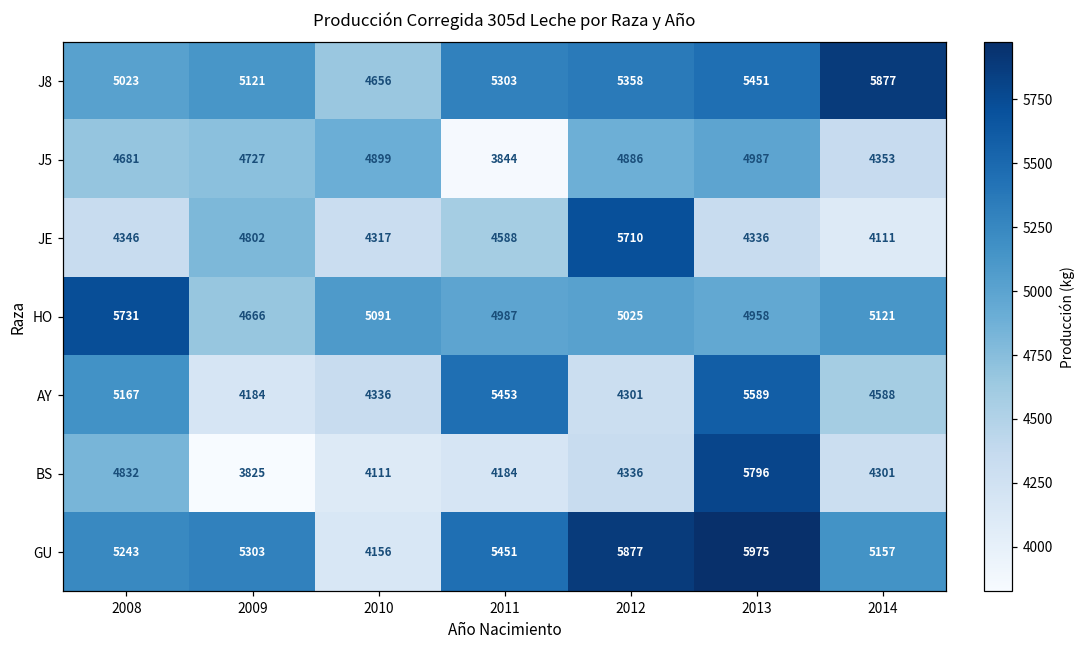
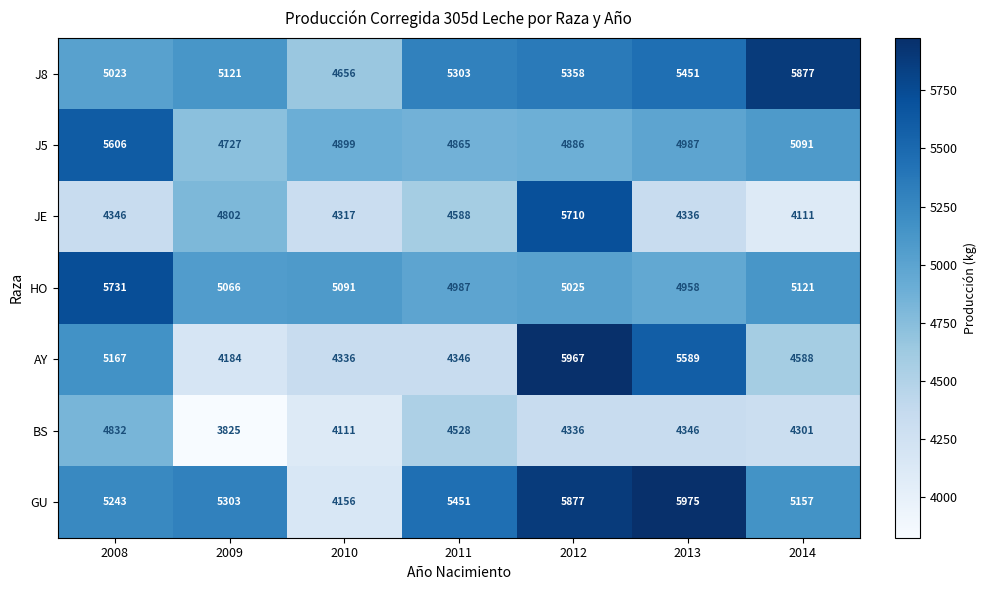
  {
    "J8": {
      "2008": 5023,
      "2009": 5121,
      "2010": 4656,
      "2011": 5303,
      "2012": 5358,
      "2013": 5451,
      "2014": 5877
    },
    "J5": {
-     "2008": 4681,
+     "2008": 5606,
      "2009": 4727,
      "2010": 4899,
-     "2011": 3844,
+     "2011": 4865,
      "2012": 4886,
      "2013": 4987,
-     "2014": 4353
+     "2014": 5091
    },
    "JE": {
      "2008": 4346,
      "2009": 4802,
      "2010": 4317,
      "2011": 4588,
      "2012": 5710,
      "2013": 4336,
      "2014": 4111
    },
    "HO": {
      "2008": 5731,
-     "2009": 4666,
+     "2009": 5066,
      "2010": 5091,
      "2011": 4987,
      "2012": 5025,
      "2013": 4958,
      "2014": 5121
    },
    "AY": {
      "2008": 5167,
      "2009": 4184,
      "2010": 4336,
-     "2011": 5453,
-     "2012": 4301,
+     "2011": 4346,
+     "2012": 5967,
      "2013": 5589,
      "2014": 4588
    },
    "BS": {
      "2008": 4832,
      "2009": 3825,
      "2010": 4111,
-     "2011": 4184,
+     "2011": 4528,
      "2012": 4336,
-     "2013": 5796,
+     "2013": 4346,
      "2014": 4301
    },
    "GU": {
      "2008": 5243,
      "2009": 5303,
      "2010": 4156,
      "2011": 5451,
      "2012": 5877,
      "2013": 5975,
      "2014": 5157
    }
  }
